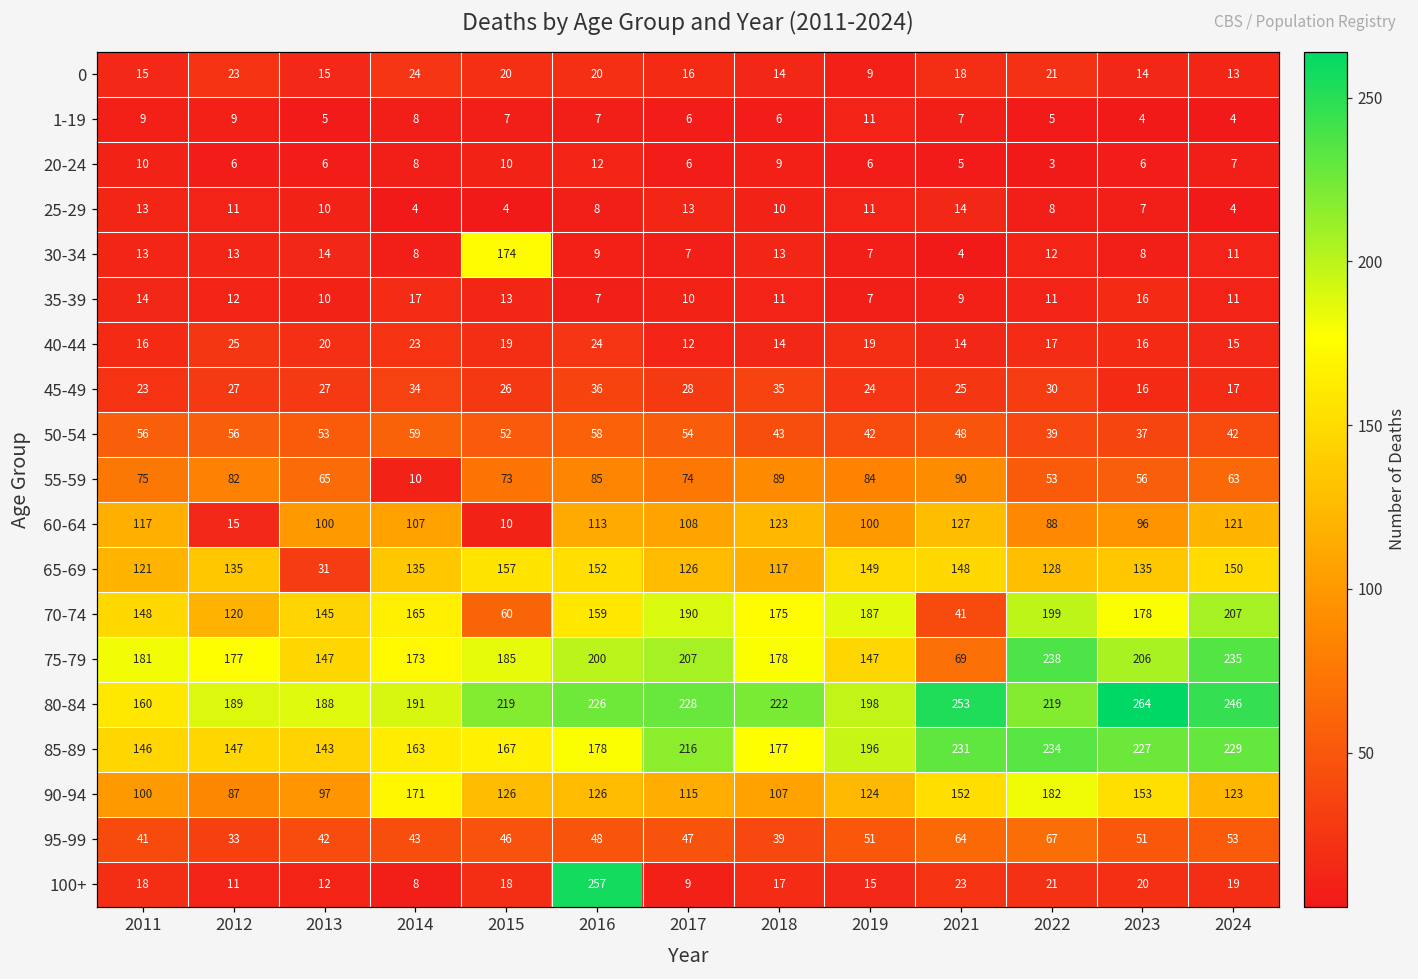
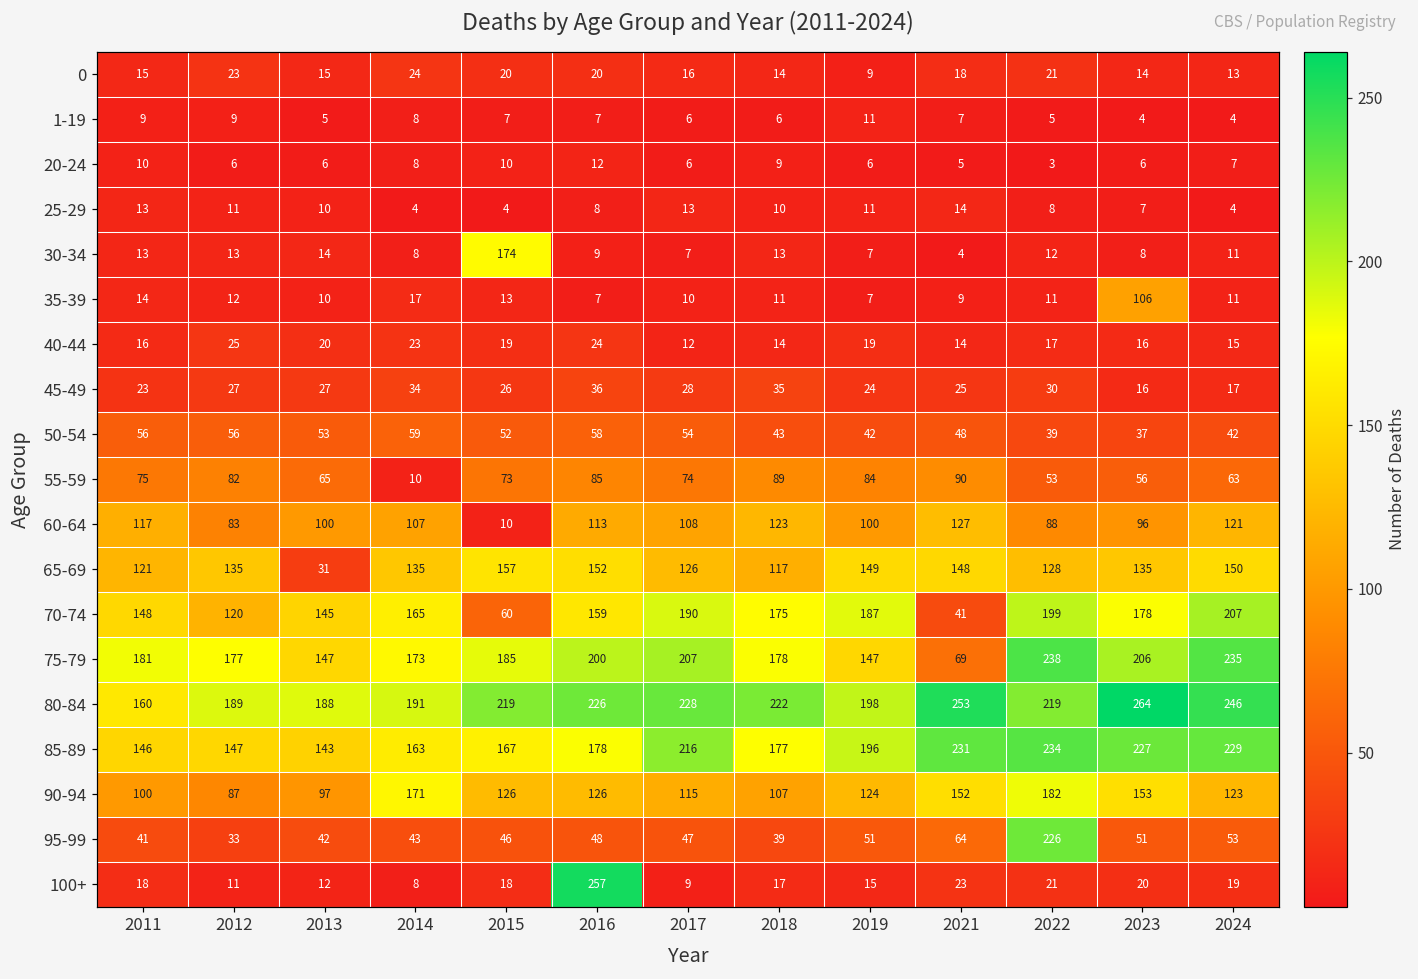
  {
    "35-39": {
      "2011": 14,
      "2012": 12,
      "2013": 10,
      "2014": 17,
      "2015": 13,
      "2016": 7,
      "2017": 10,
      "2018": 11,
      "2019": 7,
      "2021": 9,
      "2022": 11,
-     "2023": 16,
+     "2023": 106,
      "2024": 11
    },
    "60-64": {
      "2011": 117,
-     "2012": 15,
+     "2012": 83,
      "2013": 100,
      "2014": 107,
      "2015": 10,
      "2016": 113,
      "2017": 108,
      "2018": 123,
      "2019": 100,
      "2021": 127,
      "2022": 88,
      "2023": 96,
      "2024": 121
    },
    "95-99": {
      "2011": 41,
      "2012": 33,
      "2013": 42,
      "2014": 43,
      "2015": 46,
      "2016": 48,
      "2017": 47,
      "2018": 39,
      "2019": 51,
      "2021": 64,
-     "2022": 67,
+     "2022": 226,
      "2023": 51,
      "2024": 53
    }
  }
